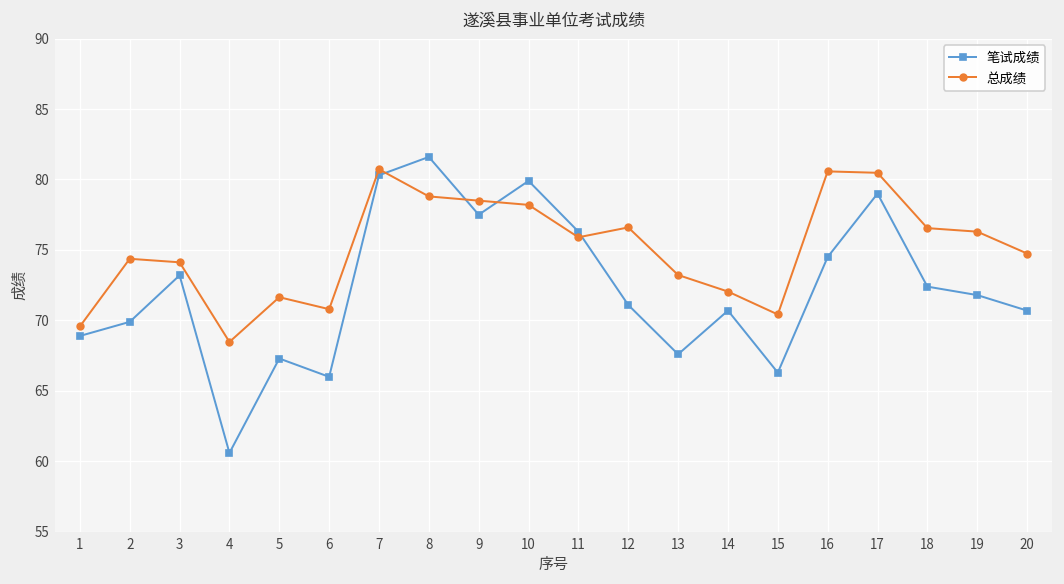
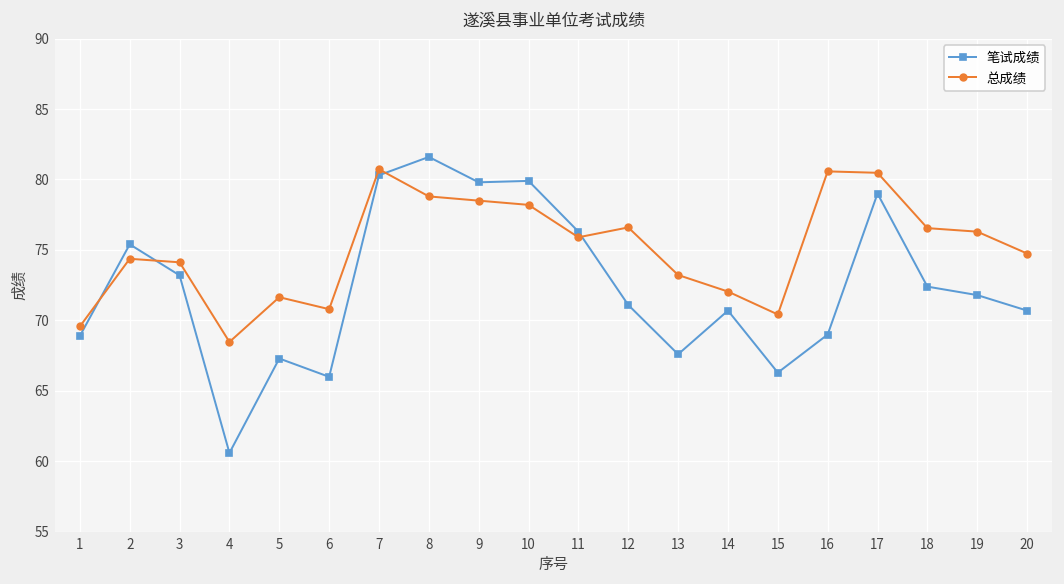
  {
    "笔试成绩": {
      "1": 68.9,
-     "2": 69.9,
+     "2": 75.4,
      "3": 73.2,
      "4": 60.6,
      "5": 67.3,
      "6": 66.0,
      "7": 80.3,
      "8": 81.6,
-     "9": 77.5,
+     "9": 79.8,
      "10": 79.9,
      "11": 76.3,
      "12": 71.1,
      "13": 67.6,
      "14": 70.7,
      "15": 66.3,
-     "16": 74.5,
+     "16": 69.0,
      "17": 79.0,
      "18": 72.4,
      "19": 71.8,
      "20": 70.7
    },
    "总成绩": {
      "1": 69.6,
      "2": 74.4,
      "3": 74.1,
      "4": 68.5,
      "5": 71.7,
      "6": 70.8,
      "7": 80.7,
      "8": 78.8,
      "9": 78.5,
      "10": 78.2,
      "11": 75.9,
      "12": 76.6,
      "13": 73.2,
      "14": 72.1,
      "15": 70.4,
      "16": 80.6,
      "17": 80.5,
      "18": 76.6,
      "19": 76.3,
      "20": 74.8
    }
  }
